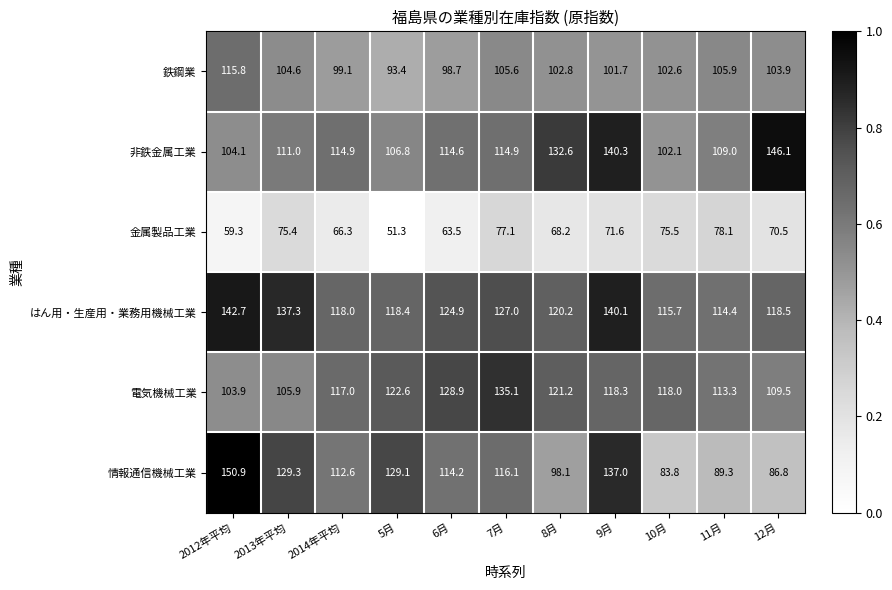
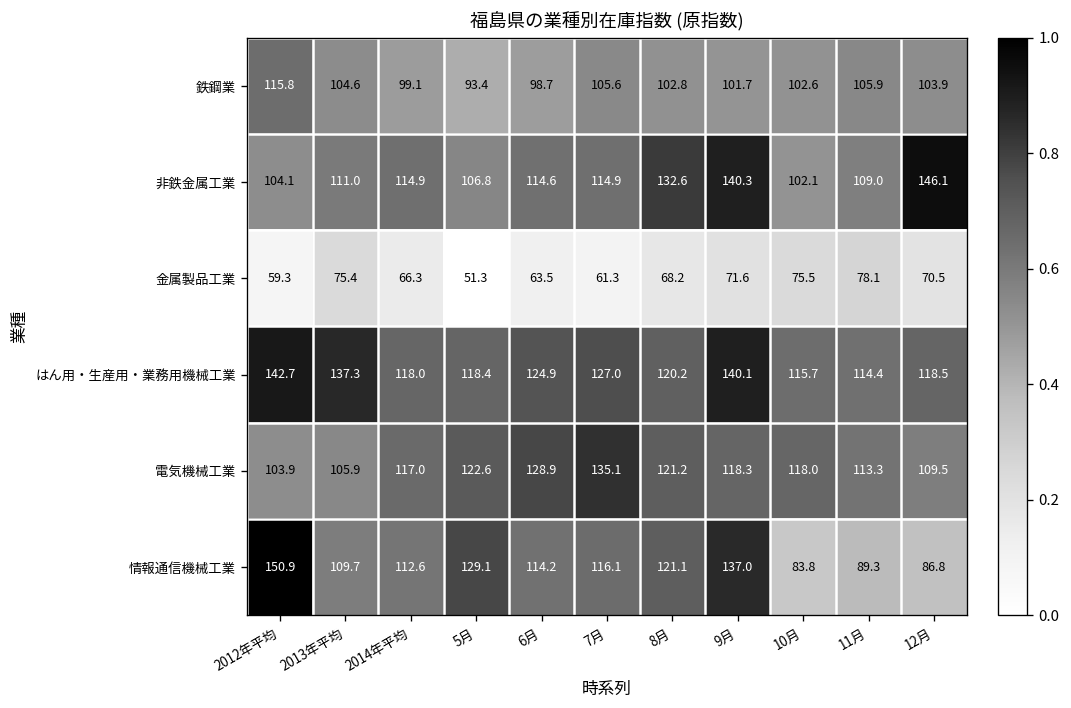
  {
    "鉄鋼業": {
      "2012年平均": 115.8,
      "2013年平均": 104.6,
      "2014年平均": 99.1,
      "5月": 93.4,
      "6月": 98.7,
      "7月": 105.6,
      "8月": 102.8,
      "9月": 101.7,
      "10月": 102.6,
      "11月": 105.9,
      "12月": 103.9
    },
    "非鉄金属工業": {
      "2012年平均": 104.1,
      "2013年平均": 111.0,
      "2014年平均": 114.9,
      "5月": 106.8,
      "6月": 114.6,
      "7月": 114.9,
      "8月": 132.6,
      "9月": 140.3,
      "10月": 102.1,
      "11月": 109.0,
      "12月": 146.1
    },
    "金属製品工業": {
      "2012年平均": 59.3,
      "2013年平均": 75.4,
      "2014年平均": 66.3,
      "5月": 51.3,
      "6月": 63.5,
-     "7月": 77.1,
+     "7月": 61.3,
      "8月": 68.2,
      "9月": 71.6,
      "10月": 75.5,
      "11月": 78.1,
      "12月": 70.5
    },
    "はん用・生産用・業務用機械工業": {
      "2012年平均": 142.7,
      "2013年平均": 137.3,
      "2014年平均": 118.0,
      "5月": 118.4,
      "6月": 124.9,
      "7月": 127.0,
      "8月": 120.2,
      "9月": 140.1,
      "10月": 115.7,
      "11月": 114.4,
      "12月": 118.5
    },
    "電気機械工業": {
      "2012年平均": 103.9,
      "2013年平均": 105.9,
      "2014年平均": 117.0,
      "5月": 122.6,
      "6月": 128.9,
      "7月": 135.1,
      "8月": 121.2,
      "9月": 118.3,
      "10月": 118.0,
      "11月": 113.3,
      "12月": 109.5
    },
    "情報通信機械工業": {
      "2012年平均": 150.9,
-     "2013年平均": 129.3,
+     "2013年平均": 109.7,
      "2014年平均": 112.6,
      "5月": 129.1,
      "6月": 114.2,
      "7月": 116.1,
-     "8月": 98.1,
+     "8月": 121.1,
      "9月": 137.0,
      "10月": 83.8,
      "11月": 89.3,
      "12月": 86.8
    }
  }
